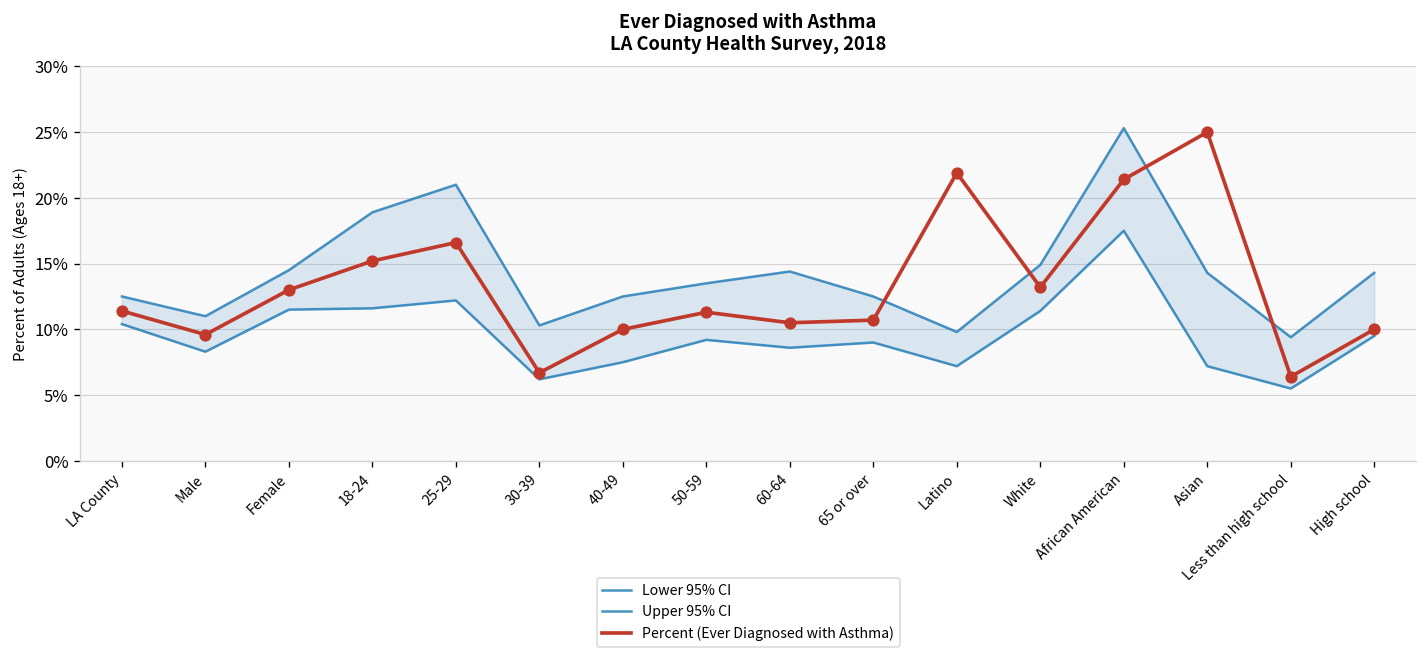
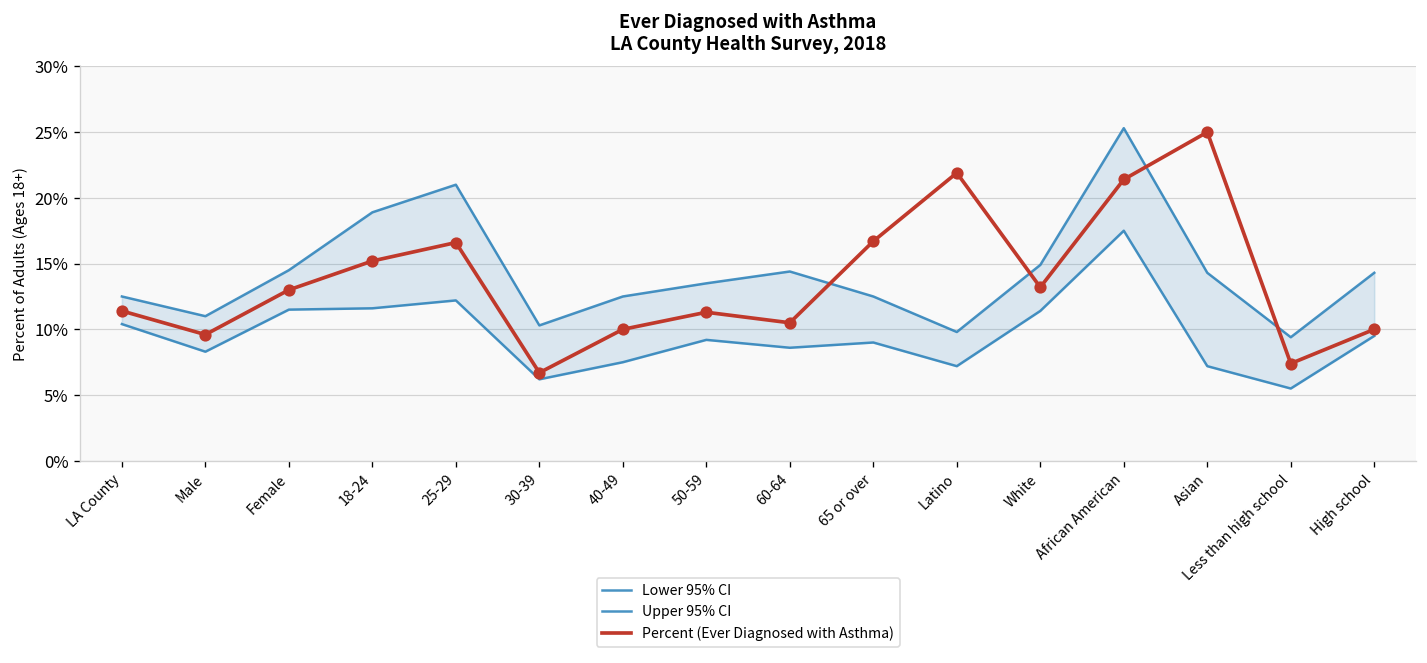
  {
    "Percent (Ever Diagnosed with Asthma)": {
      "LA County": "11.4%",
      "Male": "9.6%",
      "Female": "13.0%",
      "18-24": "15.2%",
      "25-29": "16.6%",
      "30-39": "6.7%",
      "40-49": "10.0%",
      "50-59": "11.3%",
      "60-64": "10.5%",
-     "65 or over": "10.7%",
+     "65 or over": "16.7%",
      "Latino": "21.9%",
      "White": "13.2%",
      "African American": "21.4%",
      "Asian": "25.0%",
-     "Less than high school": "6.4%",
+     "Less than high school": "7.4%",
      "High school": "10.0%"
    }
  }
